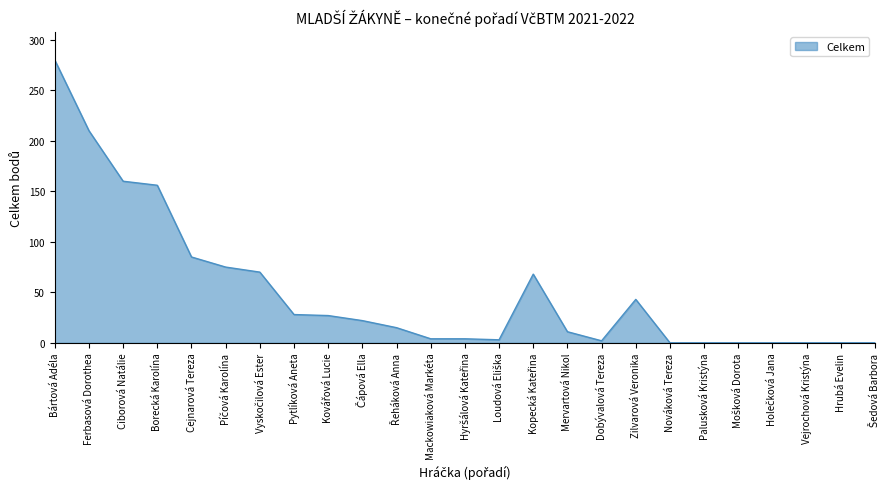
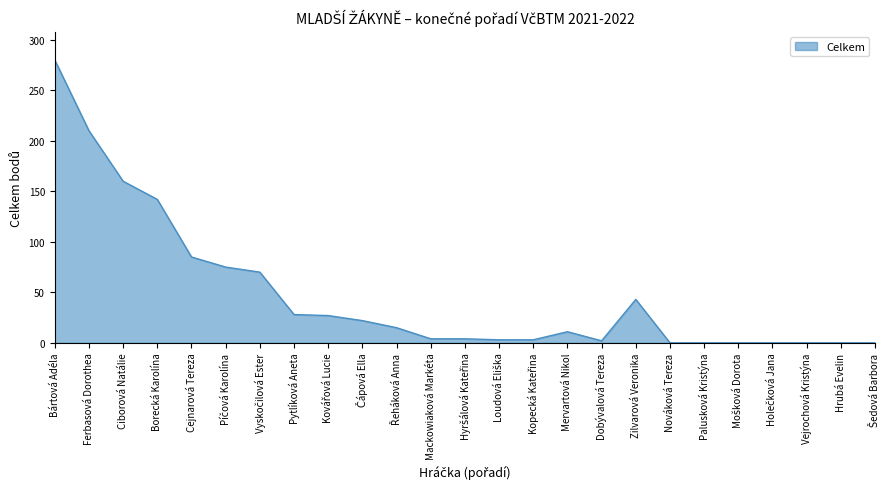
  {
    "Bártová Adéla": 280,
    "Ferbasová Dorothea": 210,
    "Ciborová Natálie": 160,
-   "Borecká Karolína": 156,
+   "Borecká Karolína": 142,
    "Cejnarová Tereza": 85,
    "Píčová Karolína": 75,
    "Vyskočilová Ester": 70,
    "Pytlíková Aneta": 28,
    "Kovářová Lucie": 27,
    "Čápová Ella": 22,
    "Řeháková Anna": 15,
    "Mackowiaková Markéta": 4,
    "Hyršálová Kateřina": 4,
    "Loudová Eliška": 3,
-   "Kopecká Kateřina": 68,
+   "Kopecká Kateřina": 3,
    "Mervartová Nikol": 11,
    "Dobývalová Tereza": 2,
    "Zilvarová Veronika": 43,
    "Nováková Tereza": 0,
    "Palusková Kristýna": 0,
    "Mošková Dorota": 0,
    "Holečková Jana": 0,
    "Vejrochová Kristýna": 0,
    "Hrubá Evelin": 0,
    "Šedová Barbora": 0
  }
